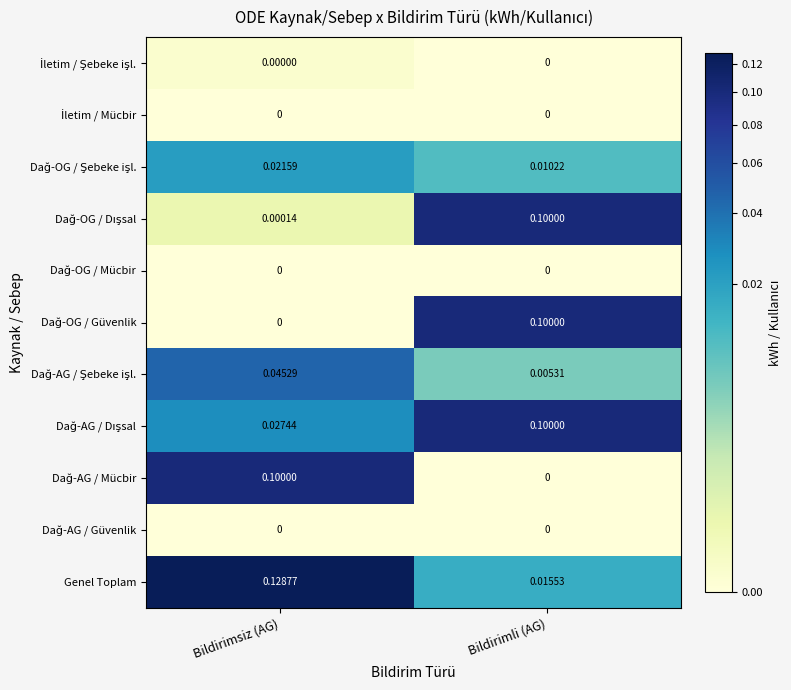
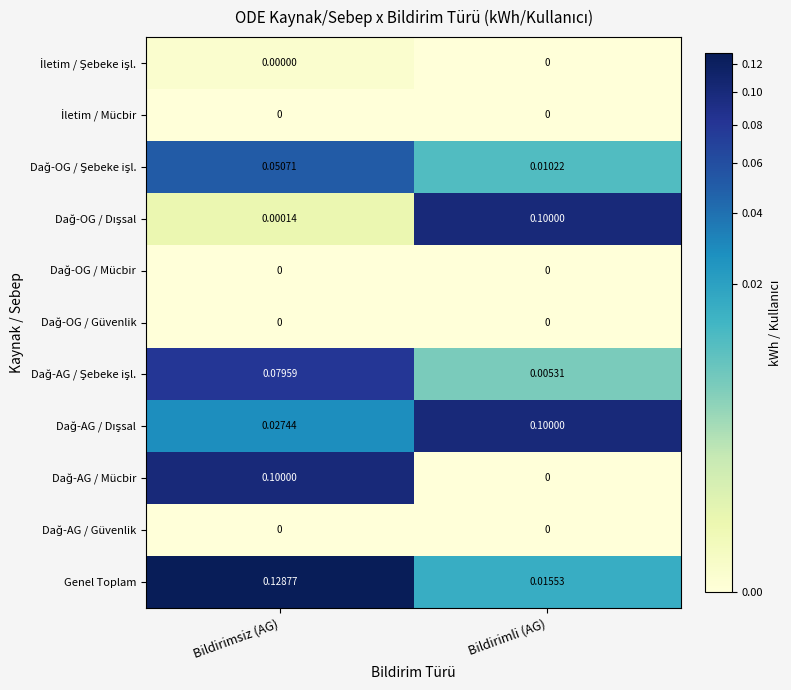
  {
    "İletim / Şebeke işl.": {
      "Bildirimsiz (AG)": 0.00000,
      "Bildirimli (AG)": 0
    },
    "İletim / Mücbir": {
      "Bildirimsiz (AG)": 0,
      "Bildirimli (AG)": 0
    },
    "Dağ-OG / Şebeke işl.": {
-     "Bildirimsiz (AG)": 0.02159,
+     "Bildirimsiz (AG)": 0.05071,
      "Bildirimli (AG)": 0.01022
    },
    "Dağ-OG / Dışsal": {
      "Bildirimsiz (AG)": 0.00014,
      "Bildirimli (AG)": 0.10000
    },
    "Dağ-OG / Mücbir": {
      "Bildirimsiz (AG)": 0,
      "Bildirimli (AG)": 0
    },
    "Dağ-OG / Güvenlik": {
      "Bildirimsiz (AG)": 0,
-     "Bildirimli (AG)": 0.10000
+     "Bildirimli (AG)": 0
    },
    "Dağ-AG / Şebeke işl.": {
-     "Bildirimsiz (AG)": 0.04529,
+     "Bildirimsiz (AG)": 0.07959,
      "Bildirimli (AG)": 0.00531
    },
    "Dağ-AG / Dışsal": {
      "Bildirimsiz (AG)": 0.02744,
      "Bildirimli (AG)": 0.10000
    },
    "Dağ-AG / Mücbir": {
      "Bildirimsiz (AG)": 0.10000,
      "Bildirimli (AG)": 0
    },
    "Dağ-AG / Güvenlik": {
      "Bildirimsiz (AG)": 0,
      "Bildirimli (AG)": 0
    },
    "Genel Toplam": {
      "Bildirimsiz (AG)": 0.12877,
      "Bildirimli (AG)": 0.01553
    }
  }
